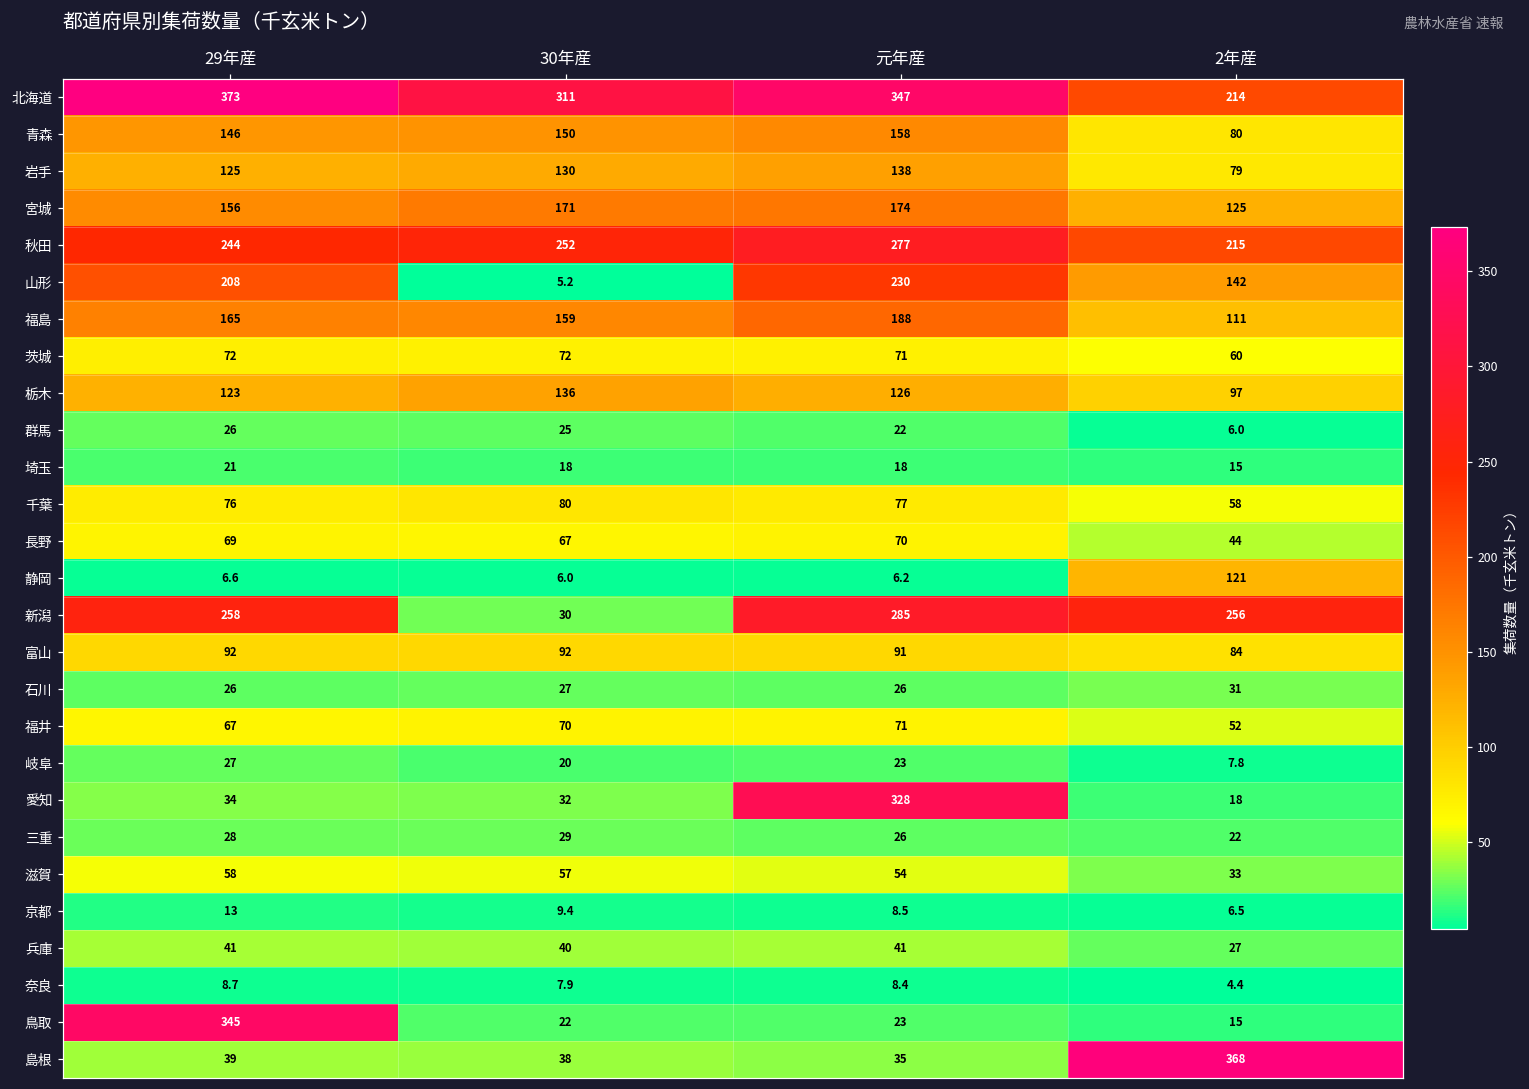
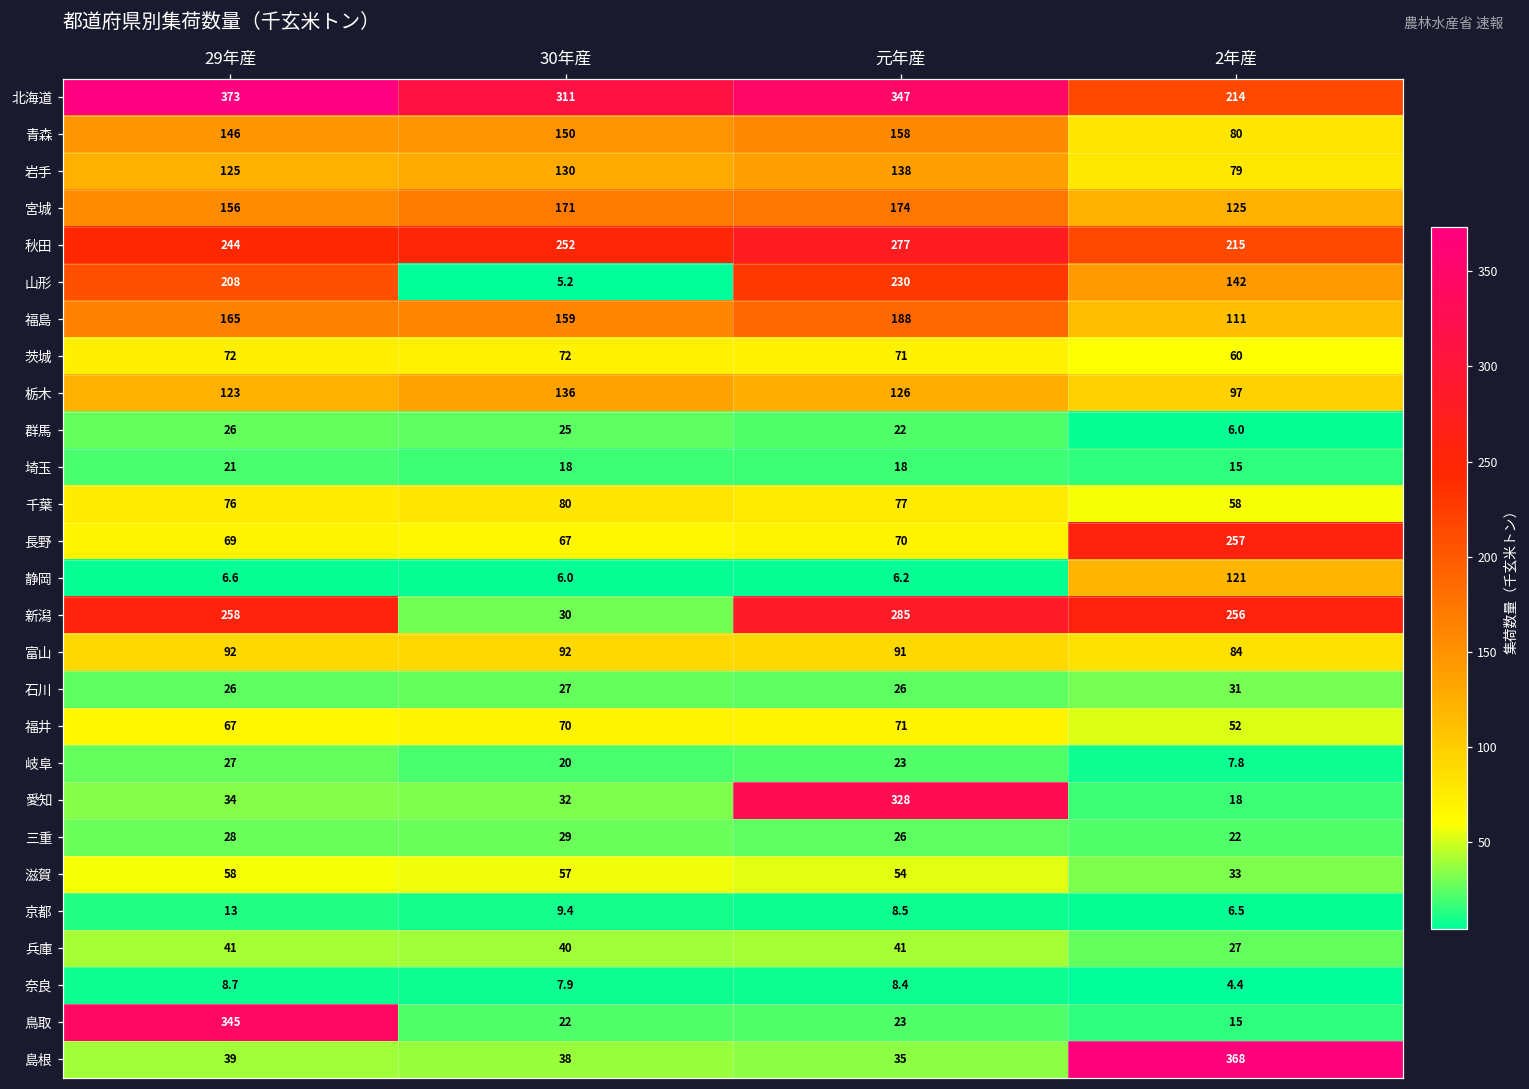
  {
    "北海道": {
      "29年産": 373,
      "30年産": 311,
      "元年産": 347,
      "2年産": 214
    },
    "青森": {
      "29年産": 146,
      "30年産": 150,
      "元年産": 158,
      "2年産": 80
    },
    "岩手": {
      "29年産": 125,
      "30年産": 130,
      "元年産": 138,
      "2年産": 79
    },
    "宮城": {
      "29年産": 156,
      "30年産": 171,
      "元年産": 174,
      "2年産": 125
    },
    "秋田": {
      "29年産": 244,
      "30年産": 252,
      "元年産": 277,
      "2年産": 215
    },
    "山形": {
      "29年産": 208,
      "30年産": 5.2,
      "元年産": 230,
      "2年産": 142
    },
    "福島": {
      "29年産": 165,
      "30年産": 159,
      "元年産": 188,
      "2年産": 111
    },
    "茨城": {
      "29年産": 72,
      "30年産": 72,
      "元年産": 71,
      "2年産": 60
    },
    "栃木": {
      "29年産": 123,
      "30年産": 136,
      "元年産": 126,
      "2年産": 97
    },
    "群馬": {
      "29年産": 26,
      "30年産": 25,
      "元年産": 22,
      "2年産": 6.0
    },
    "埼玉": {
      "29年産": 21,
      "30年産": 18,
      "元年産": 18,
      "2年産": 15
    },
    "千葉": {
      "29年産": 76,
      "30年産": 80,
      "元年産": 77,
      "2年産": 58
    },
    "長野": {
      "29年産": 69,
      "30年産": 67,
      "元年産": 70,
-     "2年産": 44
+     "2年産": 257
    },
    "静岡": {
      "29年産": 6.6,
      "30年産": 6.0,
      "元年産": 6.2,
      "2年産": 121
    },
    "新潟": {
      "29年産": 258,
      "30年産": 30,
      "元年産": 285,
      "2年産": 256
    },
    "富山": {
      "29年産": 92,
      "30年産": 92,
      "元年産": 91,
      "2年産": 84
    },
    "石川": {
      "29年産": 26,
      "30年産": 27,
      "元年産": 26,
      "2年産": 31
    },
    "福井": {
      "29年産": 67,
      "30年産": 70,
      "元年産": 71,
      "2年産": 52
    },
    "岐阜": {
      "29年産": 27,
      "30年産": 20,
      "元年産": 23,
      "2年産": 7.8
    },
    "愛知": {
      "29年産": 34,
      "30年産": 32,
      "元年産": 328,
      "2年産": 18
    },
    "三重": {
      "29年産": 28,
      "30年産": 29,
      "元年産": 26,
      "2年産": 22
    },
    "滋賀": {
      "29年産": 58,
      "30年産": 57,
      "元年産": 54,
      "2年産": 33
    },
    "京都": {
      "29年産": 13,
      "30年産": 9.4,
      "元年産": 8.5,
      "2年産": 6.5
    },
    "兵庫": {
      "29年産": 41,
      "30年産": 40,
      "元年産": 41,
      "2年産": 27
    },
    "奈良": {
      "29年産": 8.7,
      "30年産": 7.9,
      "元年産": 8.4,
      "2年産": 4.4
    },
    "鳥取": {
      "29年産": 345,
      "30年産": 22,
      "元年産": 23,
      "2年産": 15
    },
    "島根": {
      "29年産": 39,
      "30年産": 38,
      "元年産": 35,
      "2年産": 368
    }
  }
